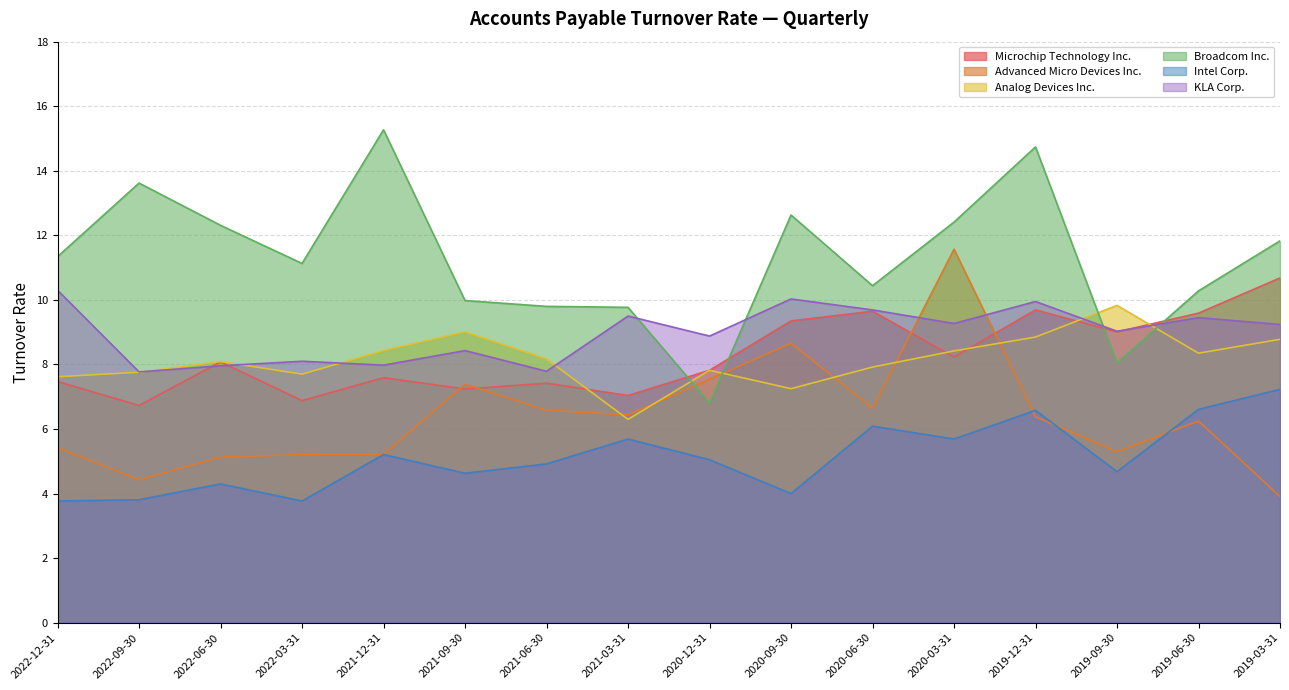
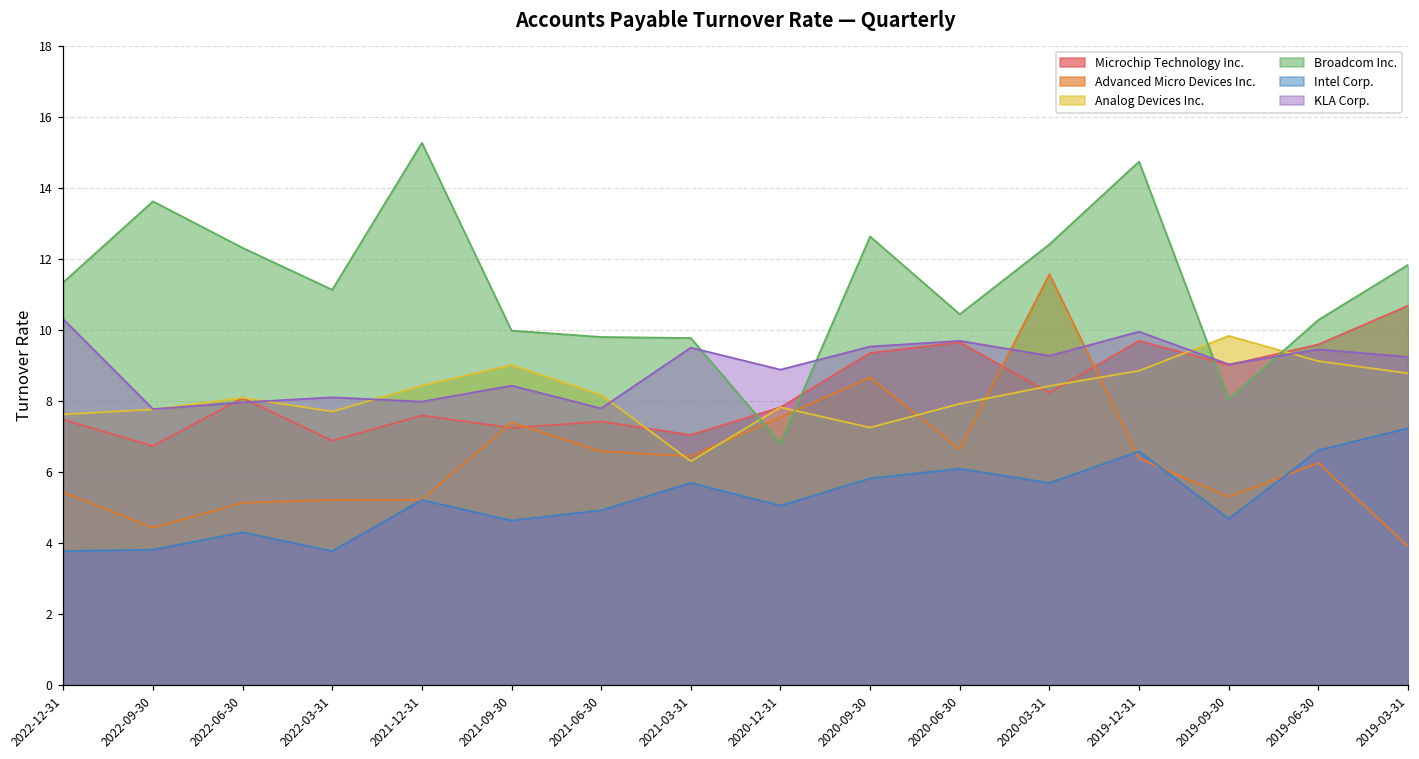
  {
    "Analog Devices Inc.": {
      "2022-12-31": 7.6,
      "2022-03-31": 7.7,
      "2021-12-31": 8.4,
      "2021-09-30": 9.0,
      "2021-06-30": 8.2,
      "2021-03-31": 6.3,
      "2020-09-30": 7.3,
      "2020-06-30": 7.9,
      "2020-03-31": 8.4,
      "2019-12-31": 8.9,
      "2019-09-30": 9.8,
-     "2019-06-30": 8.4,
+     "2019-06-30": 9.1,
      "2019-03-31": 8.8
    },
    "Broadcom Inc.": {
      "2022-12-31": 11.3,
      "2022-09-30": 13.6,
      "2022-06-30": 12.3,
      "2022-03-31": 11.1,
      "2021-12-31": 15.3,
      "2021-09-30": 10.0,
      "2021-06-30": 9.8,
      "2021-03-31": 9.8,
      "2020-12-31": 6.8,
      "2020-09-30": 12.6,
      "2020-06-30": 10.4,
      "2020-03-31": 12.4,
      "2019-12-31": 14.7,
      "2019-09-30": 8.1,
      "2019-06-30": 10.3,
      "2019-03-31": 11.8
    },
    "Intel Corp.": {
      "2022-12-31": 3.8,
      "2022-09-30": 3.8,
      "2022-06-30": 4.3,
      "2022-03-31": 3.8,
      "2021-09-30": 4.6,
      "2021-06-30": 4.9,
      "2021-03-31": 5.7,
      "2020-12-31": 5.1,
-     "2020-09-30": 4.0,
+     "2020-09-30": 5.8,
      "2020-06-30": 6.1,
      "2020-03-31": 5.7,
      "2019-12-31": 6.6,
      "2019-09-30": 4.7,
      "2019-06-30": 6.6,
      "2019-03-31": 7.2
    },
    "KLA Corp.": {
      "2022-12-31": 10.3,
      "2022-06-30": 8.0,
      "2022-03-31": 8.1,
      "2021-12-31": 8.0,
      "2021-09-30": 8.4,
      "2021-06-30": 7.8,
      "2021-03-31": 9.5,
      "2020-12-31": 8.9,
-     "2020-09-30": 10.0,
+     "2020-09-30": 9.5,
      "2020-03-31": 9.3,
      "2019-12-31": 10.0,
      "2019-06-30": 9.5,
      "2019-03-31": 9.2
    }
  }
